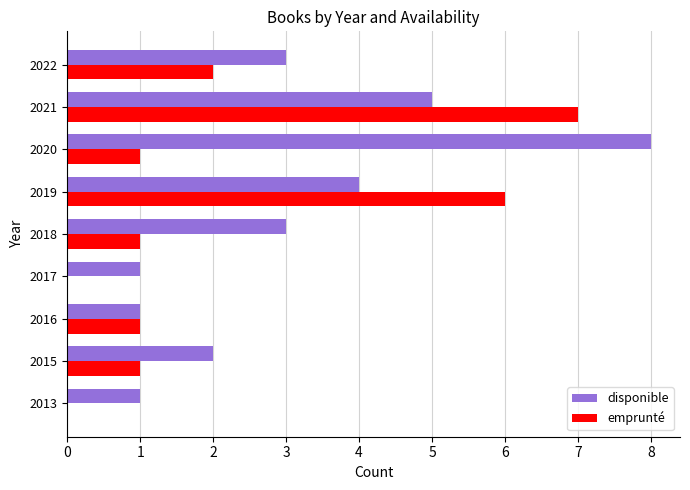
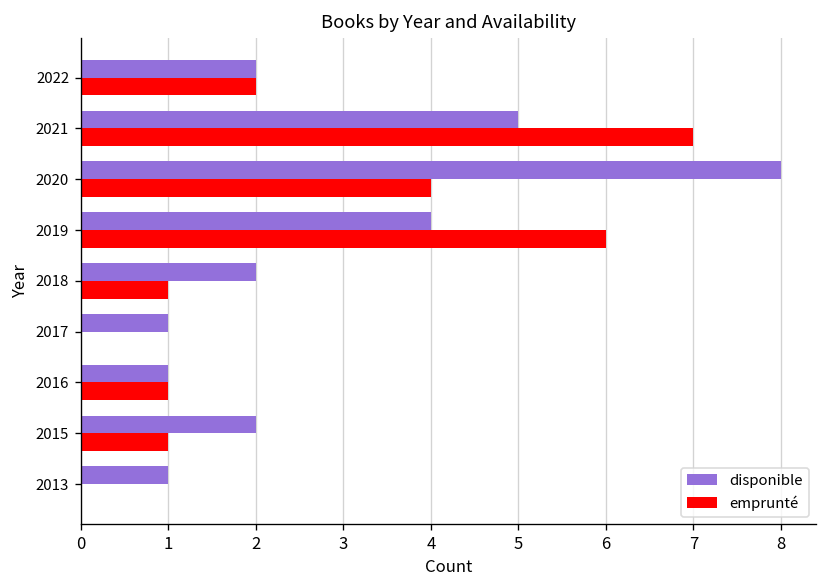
  {
    "disponible": {
-     "2022": 3,
+     "2022": 2,
      "2021": 5,
      "2020": 8,
      "2019": 4,
-     "2018": 3,
+     "2018": 2,
      "2017": 1,
      "2016": 1,
      "2015": 2,
      "2013": 1
    },
    "emprunté": {
      "2022": 2,
      "2021": 7,
-     "2020": 1,
+     "2020": 4,
      "2019": 6,
      "2018": 1,
      "2017": 0,
      "2016": 1,
      "2015": 1,
      "2013": 0
    }
  }
